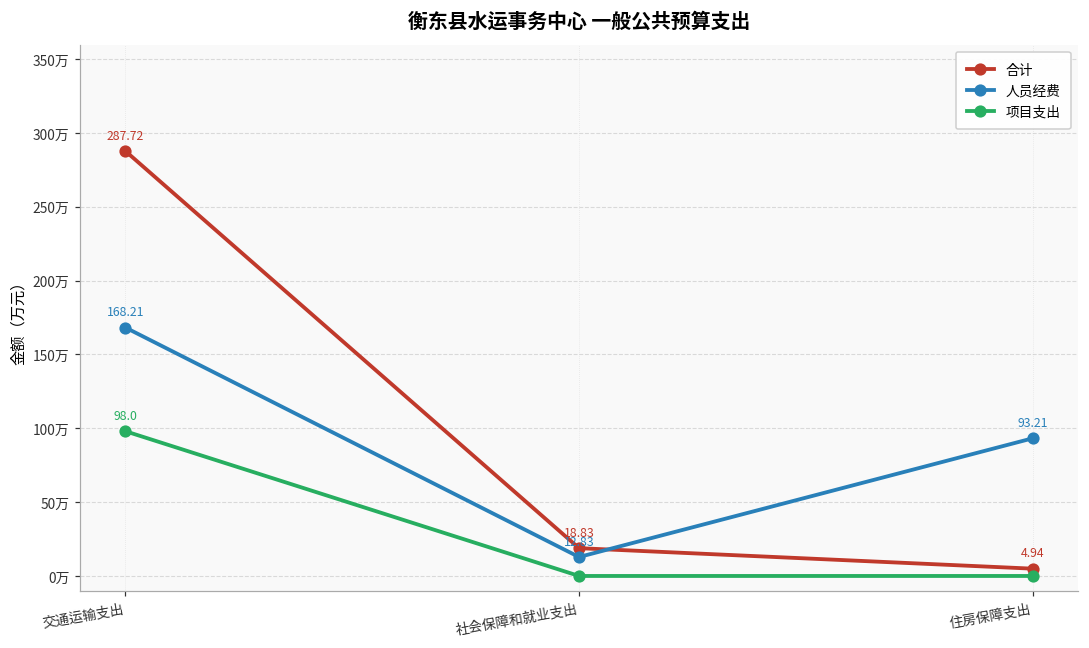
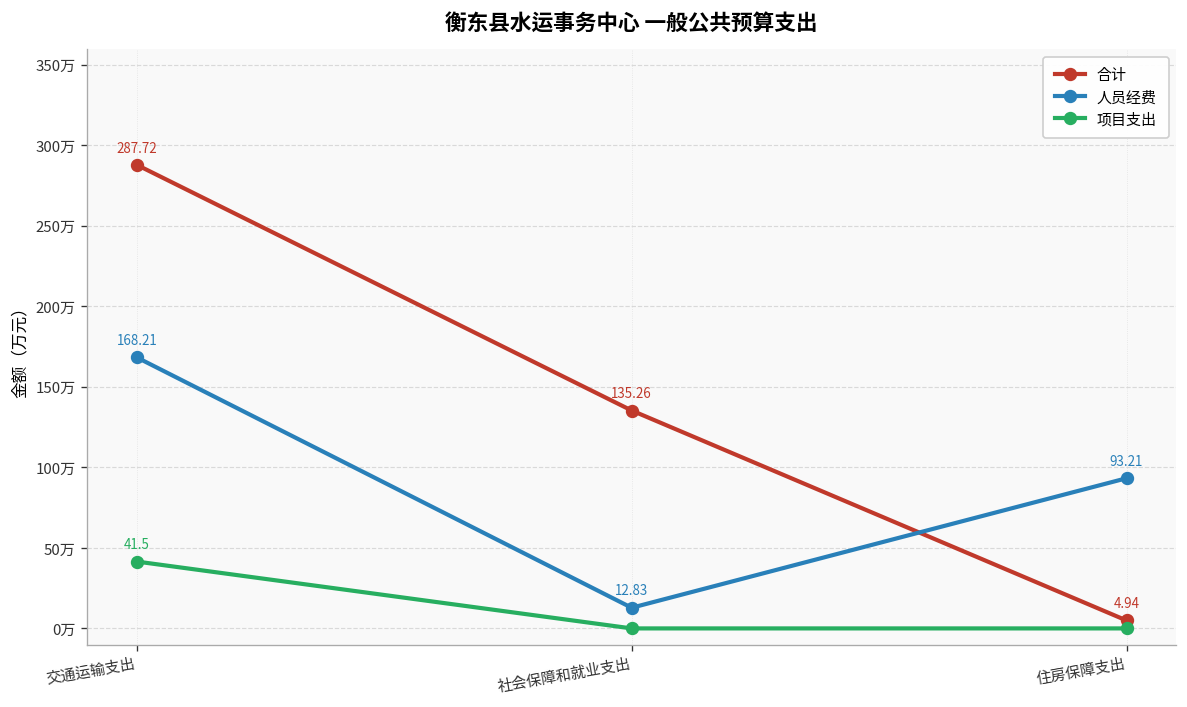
  {
    "合计": {
      "交通运输支出": 287.72,
-     "社会保障和就业支出": 18.83,
+     "社会保障和就业支出": 135.26,
      "住房保障支出": 4.94
    },
    "人员经费": {
      "交通运输支出": 168.21,
      "社会保障和就业支出": 12.83,
      "住房保障支出": 93.21
    },
    "项目支出": {
-     "交通运输支出": 98.0
+     "交通运输支出": 41.5
    }
  }
